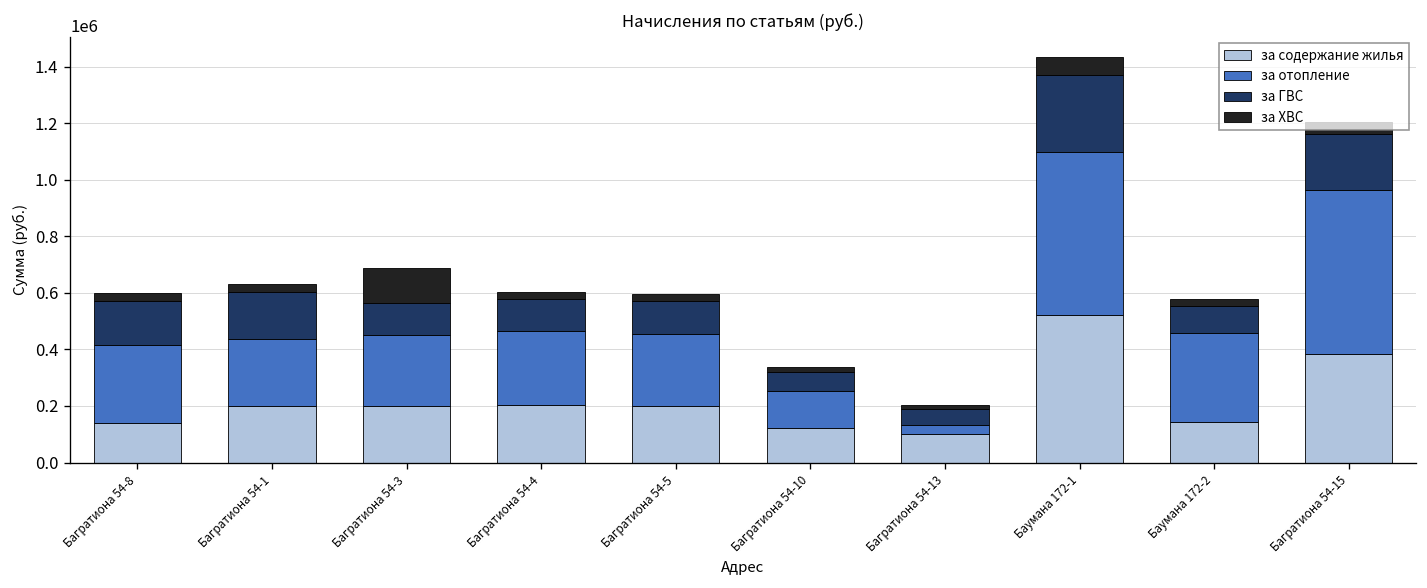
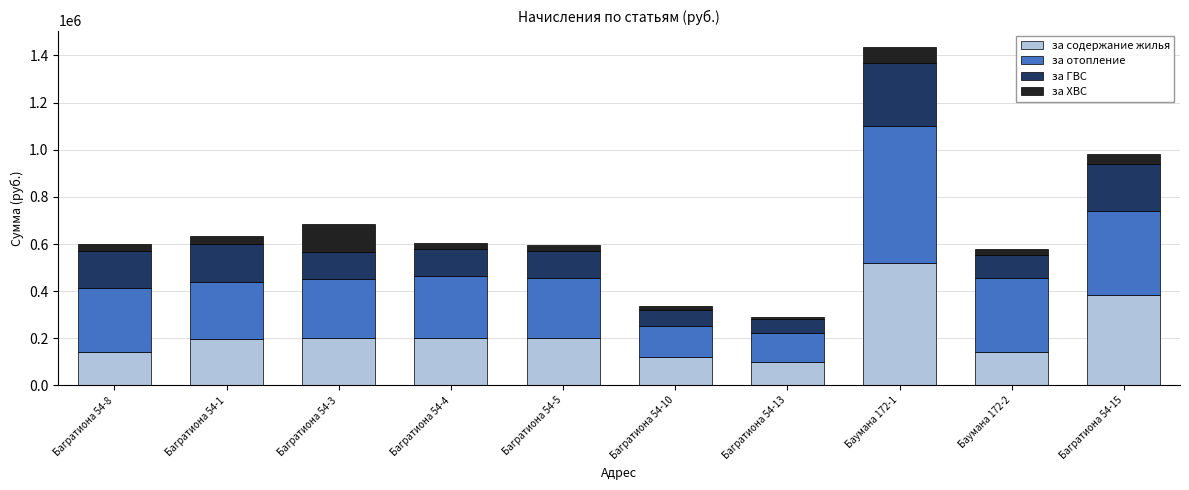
  {
    "за содержание жилья": {
      "Багратиона 54-8": 140000,
      "Багратиона 54-1": 200000,
      "Багратиона 54-3": 200000,
      "Багратиона 54-4": 200000,
      "Багратиона 54-5": 200000,
      "Багратиона 54-10": 120000,
      "Багратиона 54-13": 100000,
      "Баумана 172-1": 520000,
      "Баумана 172-2": 140000,
      "Багратиона 54-15": 380000
    },
    "за отопление": {
      "Багратиона 54-8": 270000,
      "Багратиона 54-1": 240000,
      "Багратиона 54-3": 250000,
      "Багратиона 54-4": 260000,
      "Багратиона 54-5": 250000,
      "Багратиона 54-10": 130000,
-     "Багратиона 54-13": 30000,
+     "Багратиона 54-13": 120000,
      "Баумана 172-1": 580000,
      "Баумана 172-2": 310000,
-     "Багратиона 54-15": 580000
+     "Багратиона 54-15": 360000
    },
    "за ГВС": {
      "Багратиона 54-8": 160000,
      "Багратиона 54-1": 160000,
      "Багратиона 54-3": 110000,
      "Багратиона 54-4": 110000,
      "Багратиона 54-5": 120000,
      "Багратиона 54-10": 70000,
      "Багратиона 54-13": 60000,
      "Баумана 172-1": 270000,
      "Баумана 172-2": 100000,
      "Багратиона 54-15": 200000
    },
    "за ХВС": {
      "Багратиона 54-8": 30000,
      "Багратиона 54-1": 30000,
      "Багратиона 54-3": 120000,
      "Багратиона 54-4": 20000,
      "Багратиона 54-5": 20000,
      "Багратиона 54-10": 20000,
      "Багратиона 54-13": 10000,
      "Баумана 172-1": 70000,
      "Баумана 172-2": 30000
    }
  }
